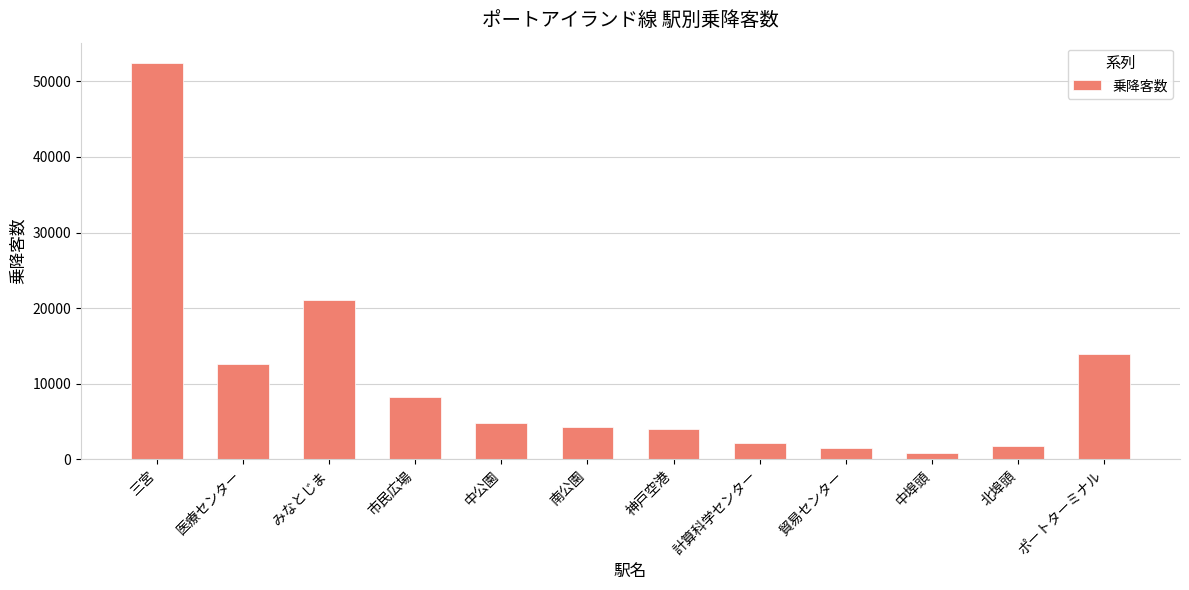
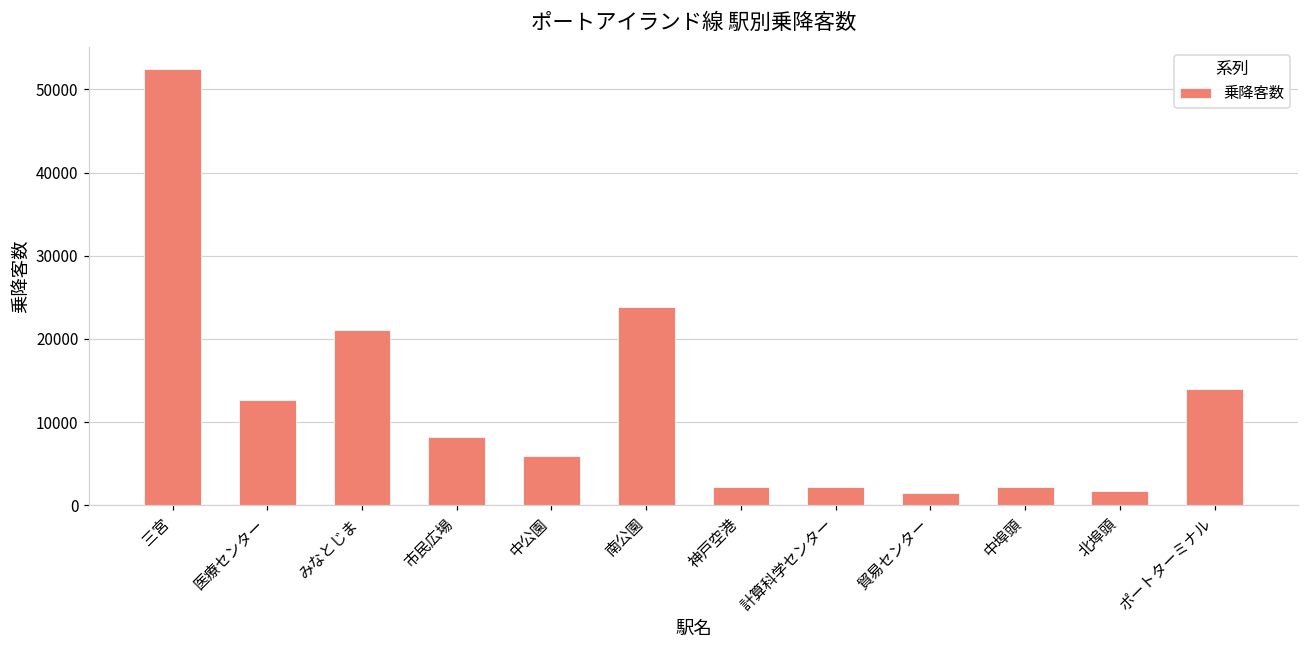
  {
    "三宮": 52000,
    "医療センター": 13000,
    "みなとじま": 21000,
    "市民広場": 8000,
-   "中公園": 5000,
-   "南公園": 4000,
-   "神戸空港": 4000,
+   "中公園": 6000,
+   "南公園": 24000,
+   "神戸空港": 2000,
    "計算科学センター": 2000,
    "貿易センター": 1000,
-   "中埠頭": 1000,
+   "中埠頭": 2000,
    "北埠頭": 2000,
    "ポートターミナル": 14000
  }
